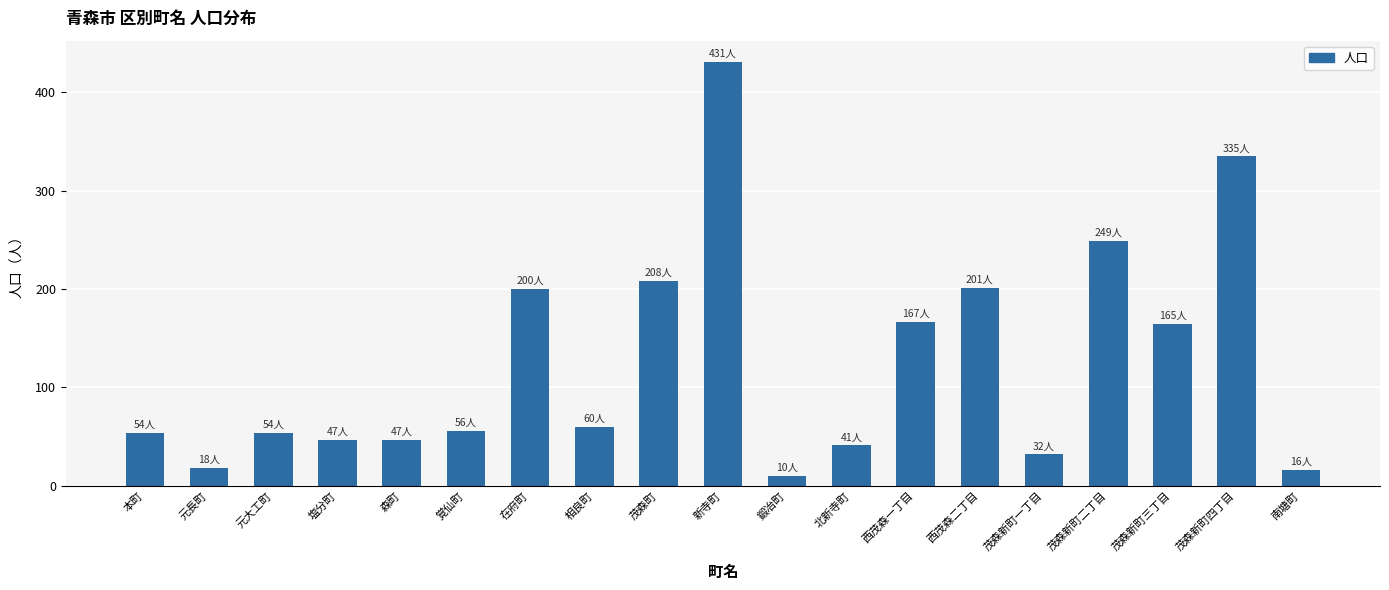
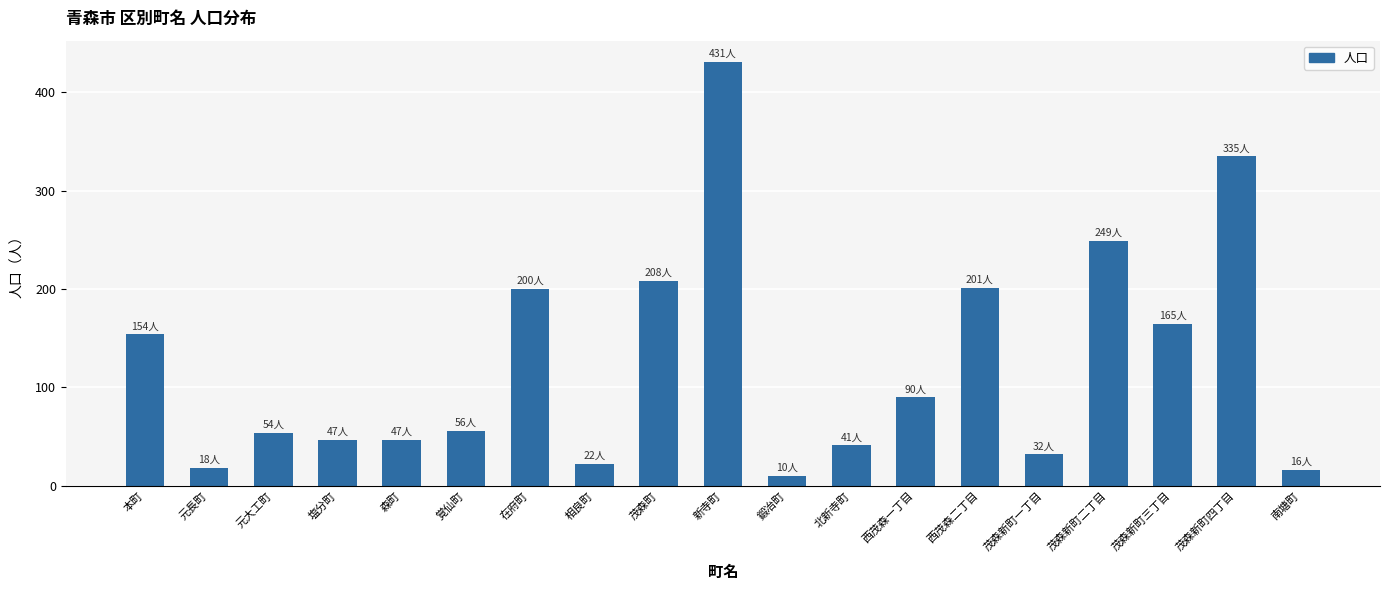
  {
-   "本町": "54人",
+   "本町": "154人",
    "元長町": "18人",
    "元大工町": "54人",
    "塩分町": "47人",
    "森町": "47人",
    "覚仙町": "56人",
    "在府町": "200人",
-   "相良町": "60人",
+   "相良町": "22人",
    "茂森町": "208人",
    "新寺町": "431人",
    "鍛冶町": "10人",
    "北新寺町": "41人",
-   "西茂森一丁目": "167人",
+   "西茂森一丁目": "90人",
    "西茂森二丁目": "201人",
    "茂森新町一丁目": "32人",
    "茂森新町二丁目": "249人",
    "茂森新町三丁目": "165人",
    "茂森新町四丁目": "335人",
    "南塘町": "16人"
  }
